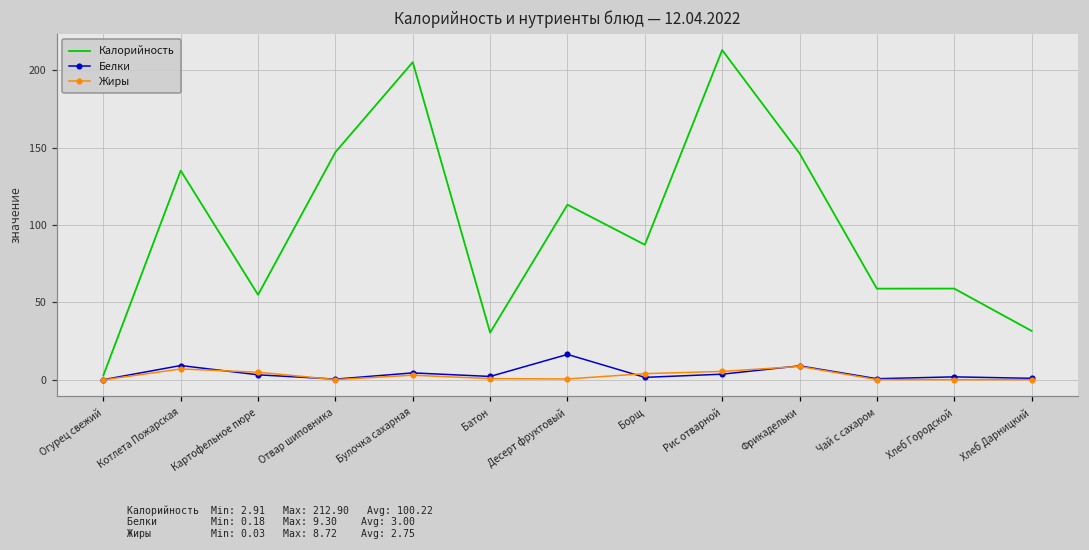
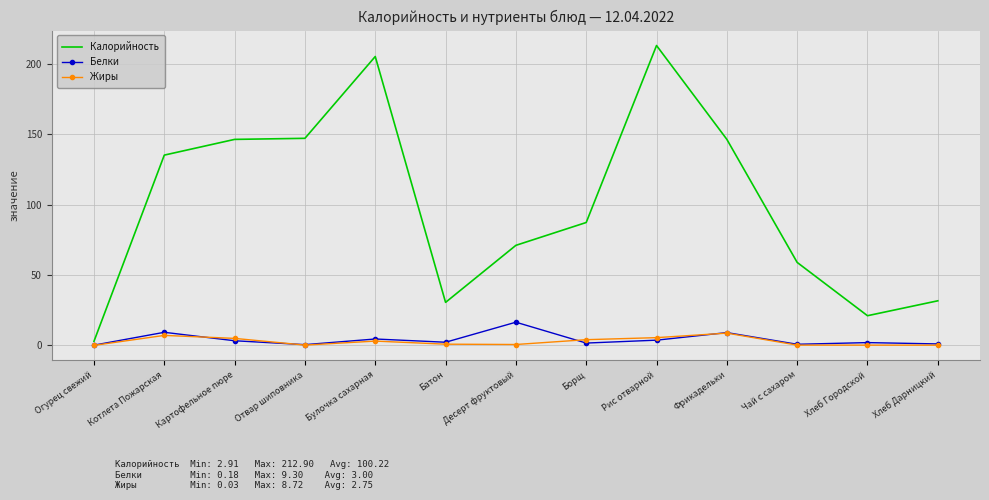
  {
    "Калорийность": {
      "Огурец свежий": 3,
      "Котлета Пожарская": 135,
-     "Картофельное пюре": 55,
+     "Картофельное пюре": 146,
      "Отвар шиповника": 147,
      "Булочка сахарная": 205,
      "Батон": 31,
-     "Десерт фруктовый": 113,
+     "Десерт фруктовый": 71,
      "Борщ": 87,
      "Рис отварной": 213,
      "Фрикадельки": 146,
      "Чай с сахаром": 59,
-     "Хлеб Городской": 59,
+     "Хлеб Городской": 21,
      "Хлеб Дарницкий": 32
    },
    "Белки": {
      "Котлета Пожарская": 9,
      "Десерт фруктовый": 16,
      "Борщ": 2,
      "Рис отварной": 4
    },
    "Жиры": {
      "Котлета Пожарская": 7,
      "Десерт фруктовый": 1,
      "Борщ": 4,
      "Рис отварной": 6
    }
  }
